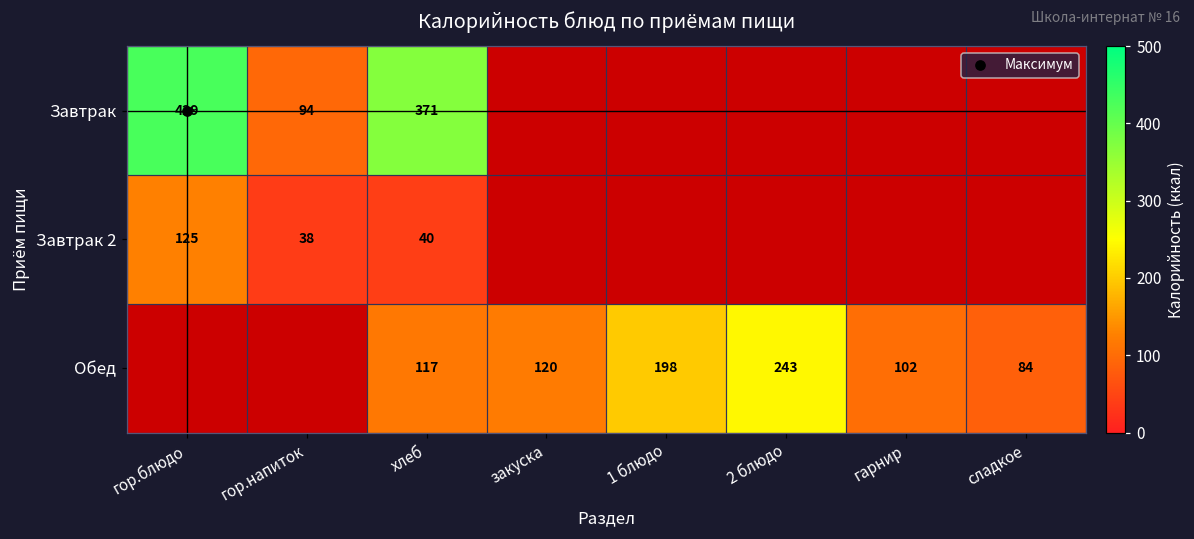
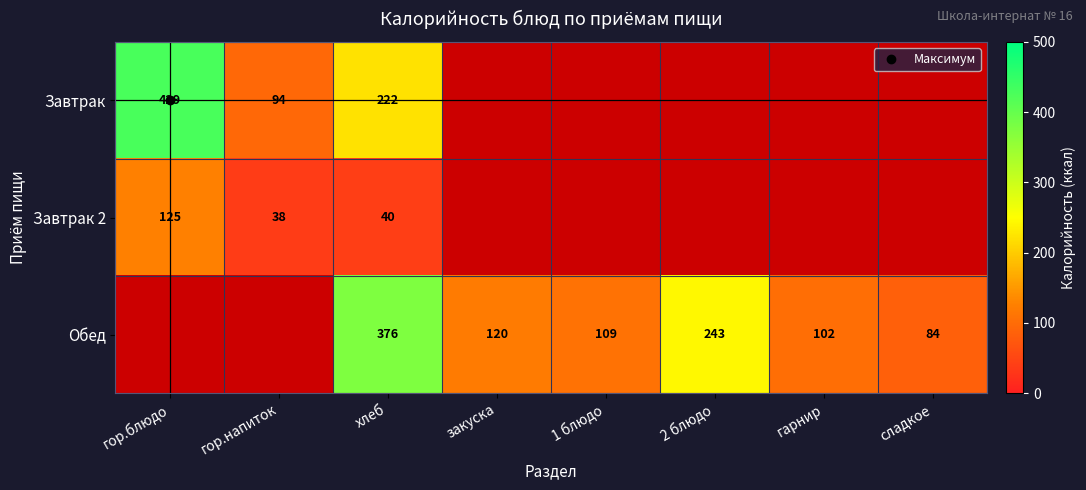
  {
    "Завтрак": {
      "гор.напиток": 94,
-     "хлеб": 371
+     "хлеб": 222
    },
    "Завтрак 2": {
      "гор.блюдо": 125,
      "гор.напиток": 38,
      "хлеб": 40
    },
    "Обед": {
-     "хлеб": 117,
+     "хлеб": 376,
      "закуска": 120,
-     "1 блюдо": 198,
+     "1 блюдо": 109,
      "2 блюдо": 243,
      "гарнир": 102,
      "сладкое": 84
    }
  }
